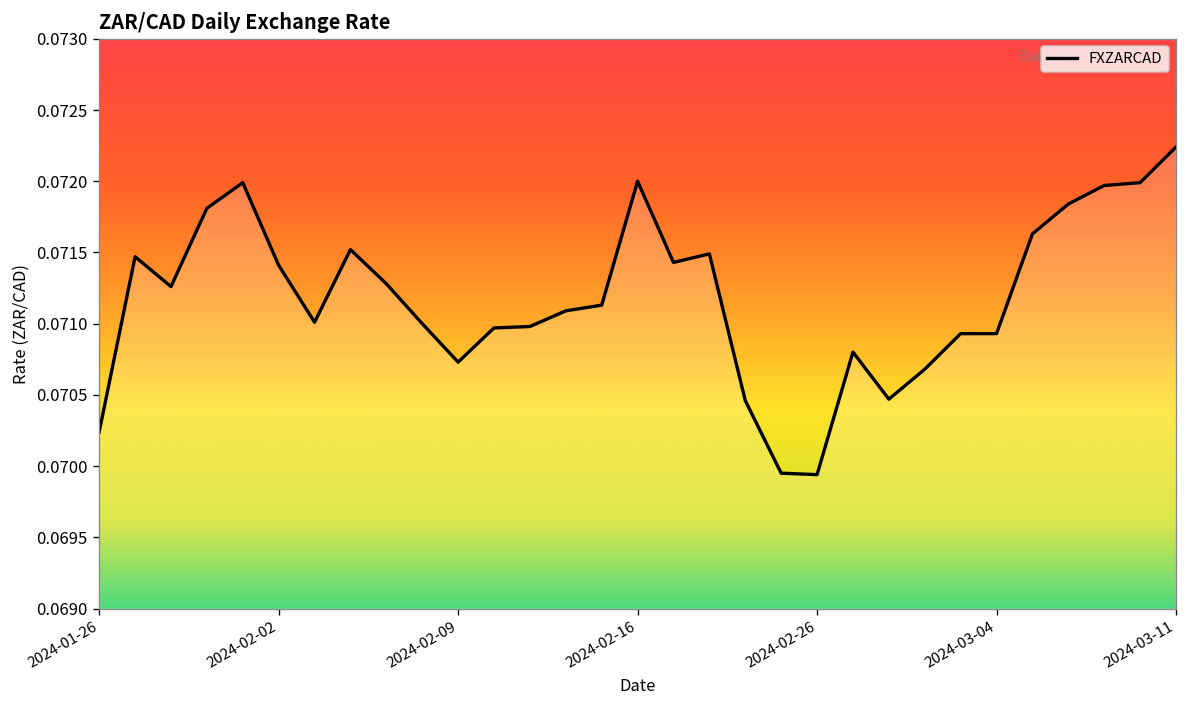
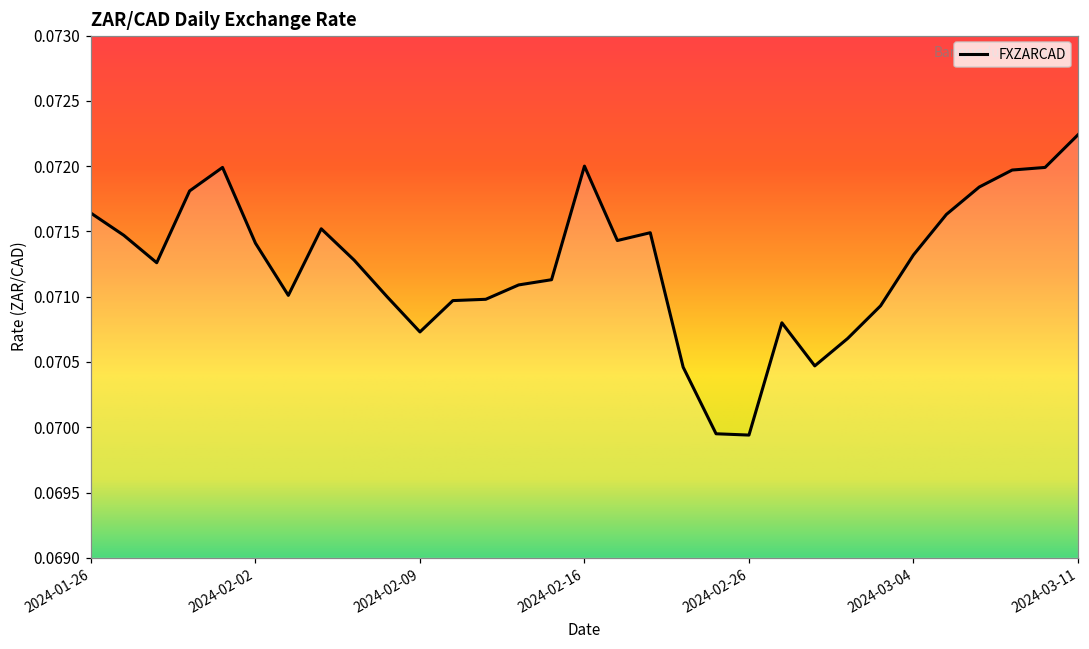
  {
-   "2024-01-26": 0.07024,
+   "2024-01-26": 0.07164,
    "2024-02-02": 0.07141,
    "2024-02-09": 0.07073,
    "2024-02-16": 0.07200,
    "2024-02-26": 0.06994,
-   "2024-03-04": 0.07093,
+   "2024-03-04": 0.07132,
    "2024-03-11": 0.07224
  }
